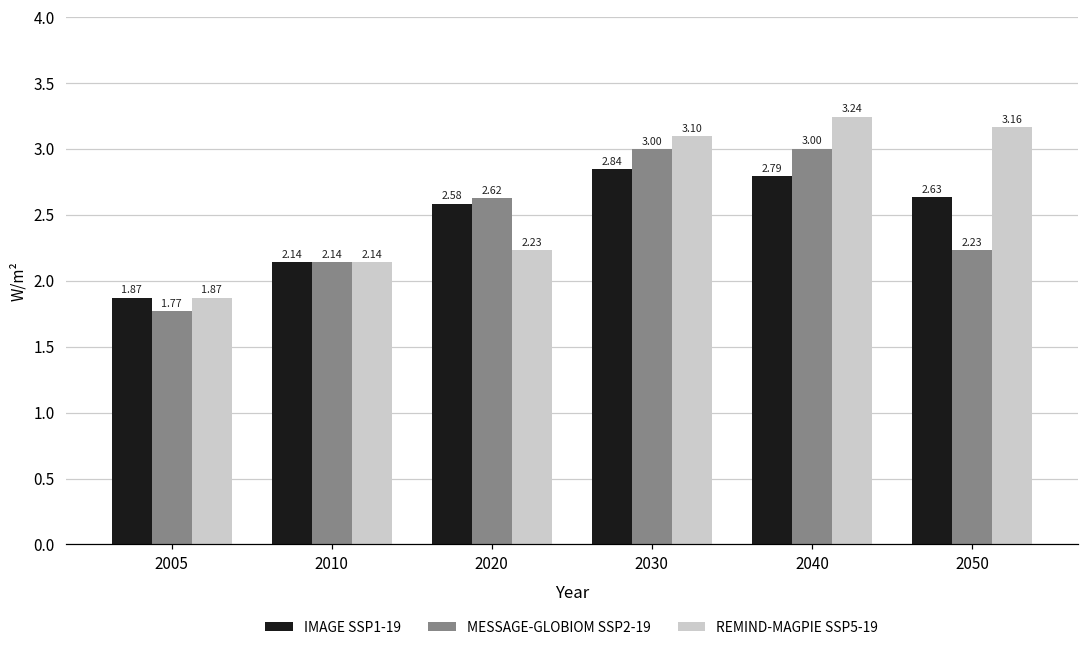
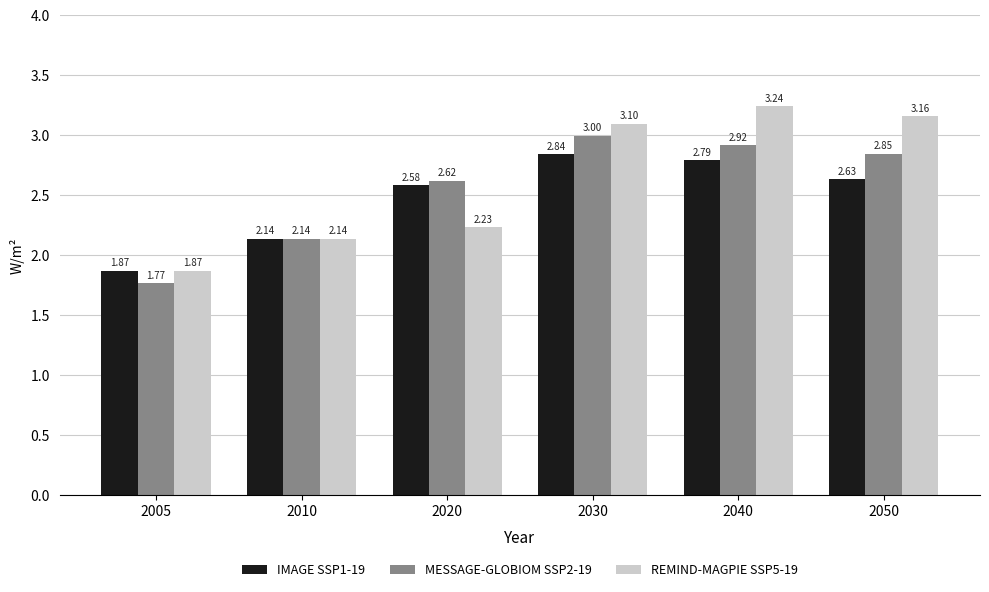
  {
    "IMAGE SSP1-19": {
      "2005": 1.87,
      "2010": 2.14,
      "2020": 2.58,
      "2030": 2.84,
      "2040": 2.79,
      "2050": 2.63
    },
    "MESSAGE-GLOBIOM SSP2-19": {
      "2005": 1.77,
      "2010": 2.14,
      "2020": 2.62,
      "2030": 3.00,
-     "2040": 3.00,
-     "2050": 2.23
+     "2040": 2.92,
+     "2050": 2.85
    },
    "REMIND-MAGPIE SSP5-19": {
      "2005": 1.87,
      "2010": 2.14,
      "2020": 2.23,
      "2030": 3.10,
      "2040": 3.24,
      "2050": 3.16
    }
  }
